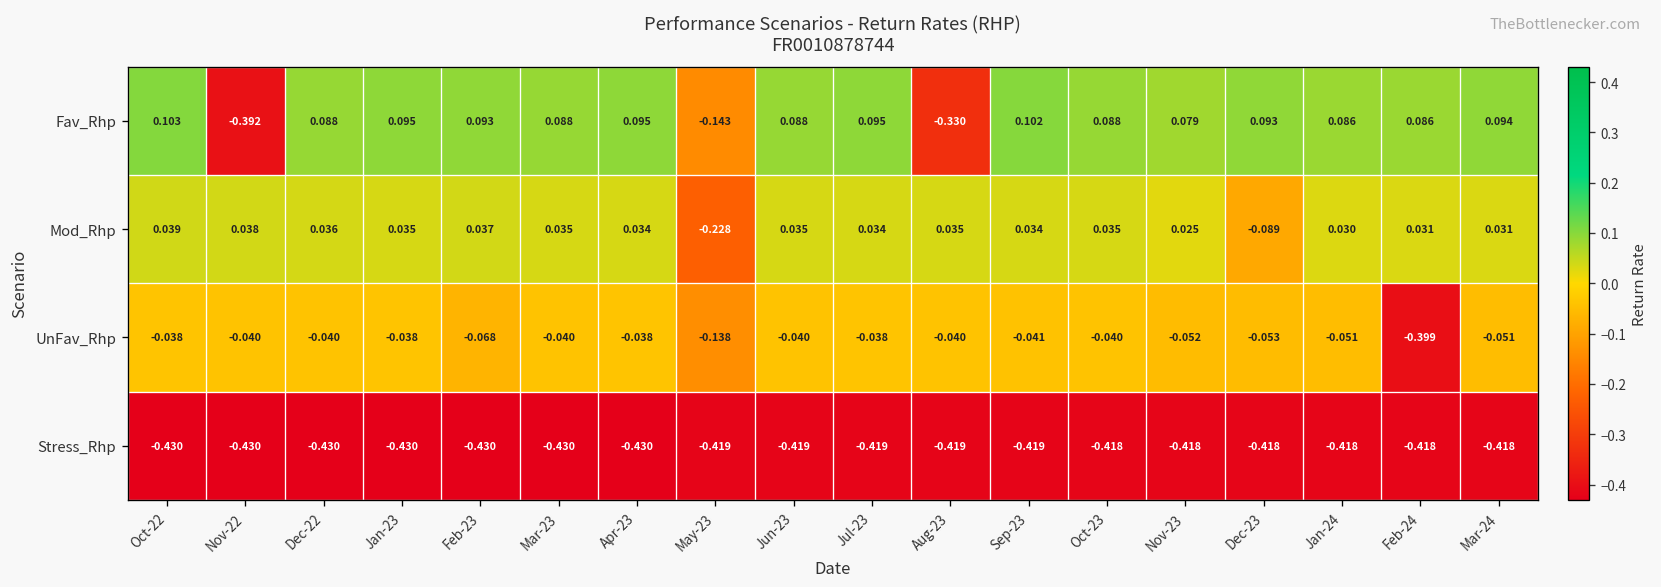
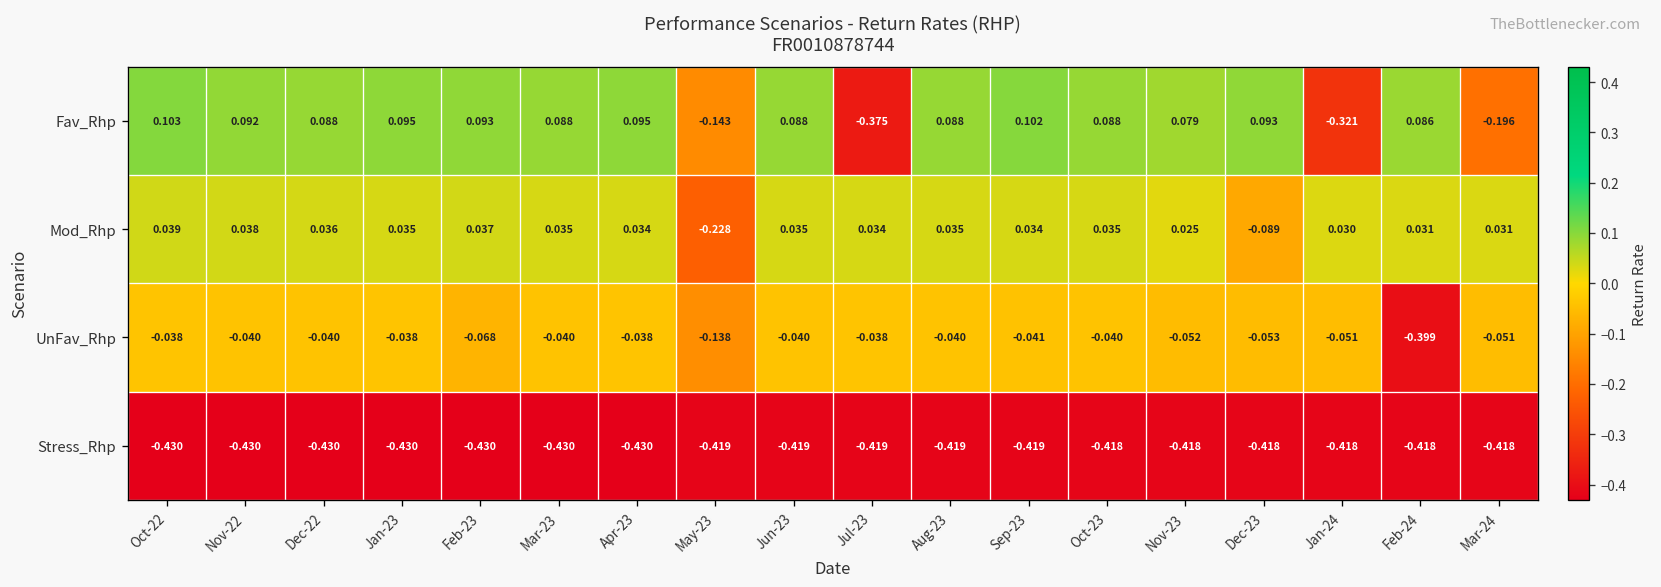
  {
    "Fav_Rhp": {
      "Oct-22": 0.103,
-     "Nov-22": -0.392,
+     "Nov-22": 0.092,
      "Dec-22": 0.088,
      "Jan-23": 0.095,
      "Feb-23": 0.093,
      "Mar-23": 0.088,
      "Apr-23": 0.095,
      "May-23": -0.143,
      "Jun-23": 0.088,
-     "Jul-23": 0.095,
-     "Aug-23": -0.330,
+     "Jul-23": -0.375,
+     "Aug-23": 0.088,
      "Sep-23": 0.102,
      "Oct-23": 0.088,
      "Nov-23": 0.079,
      "Dec-23": 0.093,
-     "Jan-24": 0.086,
+     "Jan-24": -0.321,
      "Feb-24": 0.086,
-     "Mar-24": 0.094
+     "Mar-24": -0.196
    },
    "Mod_Rhp": {
      "Oct-22": 0.039,
      "Nov-22": 0.038,
      "Dec-22": 0.036,
      "Jan-23": 0.035,
      "Feb-23": 0.037,
      "Mar-23": 0.035,
      "Apr-23": 0.034,
      "May-23": -0.228,
      "Jun-23": 0.035,
      "Jul-23": 0.034,
      "Aug-23": 0.035,
      "Sep-23": 0.034,
      "Oct-23": 0.035,
      "Nov-23": 0.025,
      "Dec-23": -0.089,
      "Jan-24": 0.030,
      "Feb-24": 0.031,
      "Mar-24": 0.031
    },
    "UnFav_Rhp": {
      "Oct-22": -0.038,
      "Nov-22": -0.040,
      "Dec-22": -0.040,
      "Jan-23": -0.038,
      "Feb-23": -0.068,
      "Mar-23": -0.040,
      "Apr-23": -0.038,
      "May-23": -0.138,
      "Jun-23": -0.040,
      "Jul-23": -0.038,
      "Aug-23": -0.040,
      "Sep-23": -0.041,
      "Oct-23": -0.040,
      "Nov-23": -0.052,
      "Dec-23": -0.053,
      "Jan-24": -0.051,
      "Feb-24": -0.399,
      "Mar-24": -0.051
    },
    "Stress_Rhp": {
      "Oct-22": -0.430,
      "Nov-22": -0.430,
      "Dec-22": -0.430,
      "Jan-23": -0.430,
      "Feb-23": -0.430,
      "Mar-23": -0.430,
      "Apr-23": -0.430,
      "May-23": -0.419,
      "Jun-23": -0.419,
      "Jul-23": -0.419,
      "Aug-23": -0.419,
      "Sep-23": -0.419,
      "Oct-23": -0.418,
      "Nov-23": -0.418,
      "Dec-23": -0.418,
      "Jan-24": -0.418,
      "Feb-24": -0.418,
      "Mar-24": -0.418
    }
  }
